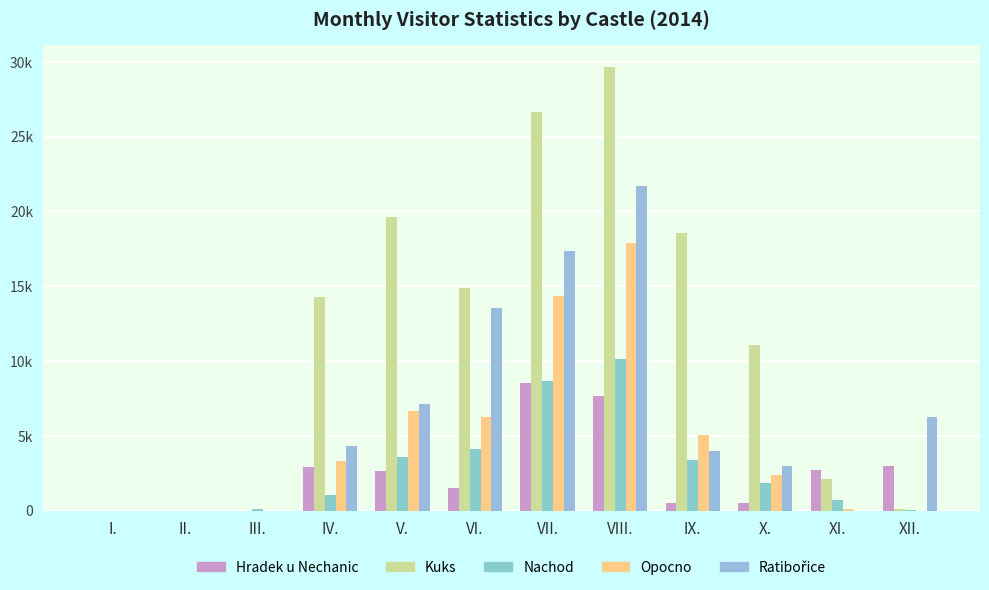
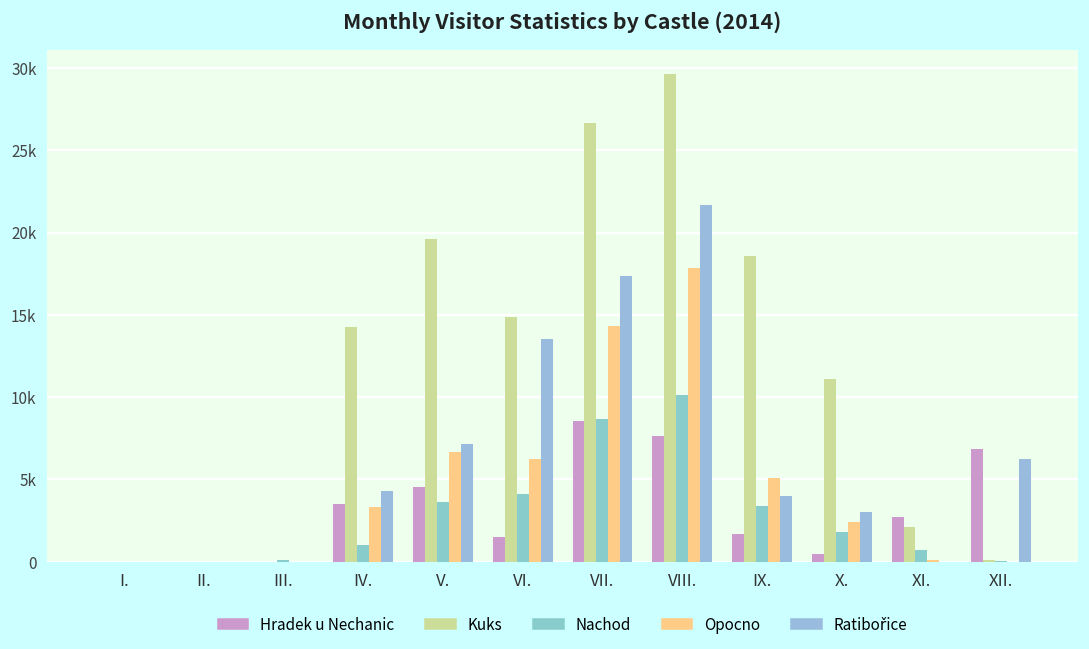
  {
    "Hradek u Nechanic": {
      "I.": 0,
      "II.": 0,
      "III.": 0,
-     "IV.": 2900,
-     "V.": 2700,
+     "IV.": 3500,
+     "V.": 4600,
      "VI.": 1500,
      "VII.": 8500,
      "VIII.": 7700,
-     "IX.": 500,
+     "IX.": 1700,
      "X.": 500,
      "XI.": 2700,
-     "XII.": 3000
+     "XII.": 6800
    }
  }
